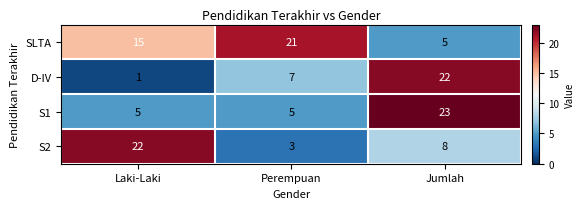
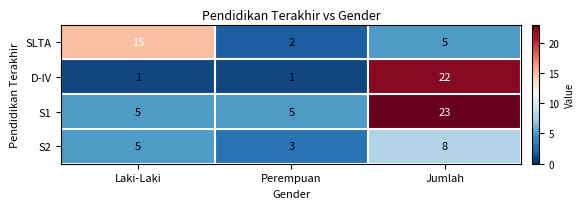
  {
    "SLTA": {
      "Laki-Laki": 15,
-     "Perempuan": 21,
+     "Perempuan": 2,
      "Jumlah": 5
    },
    "D-IV": {
      "Laki-Laki": 1,
-     "Perempuan": 7,
+     "Perempuan": 1,
      "Jumlah": 22
    },
    "S1": {
      "Laki-Laki": 5,
      "Perempuan": 5,
      "Jumlah": 23
    },
    "S2": {
-     "Laki-Laki": 22,
+     "Laki-Laki": 5,
      "Perempuan": 3,
      "Jumlah": 8
    }
  }
